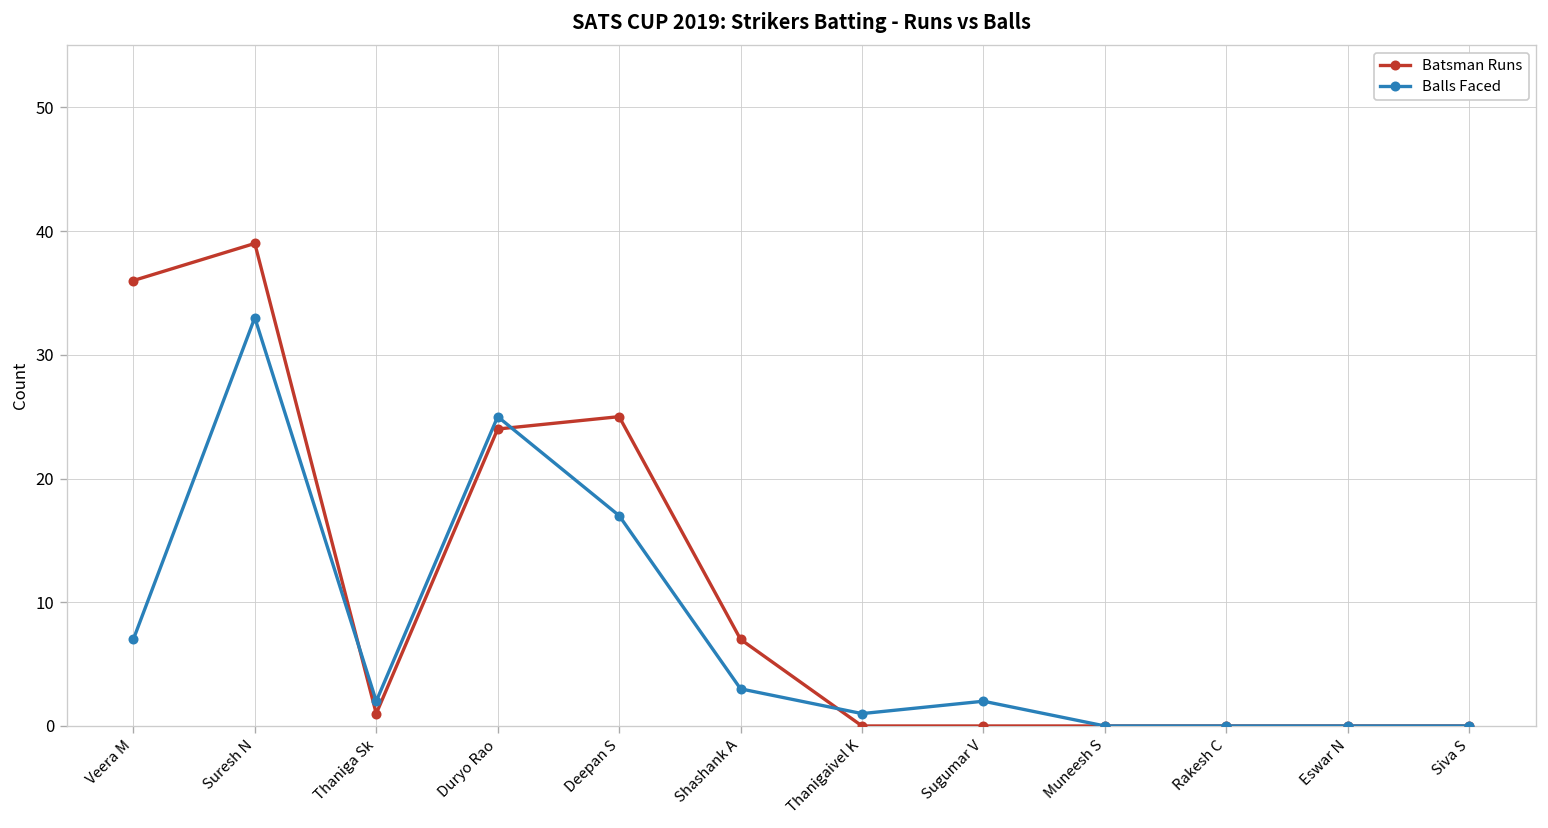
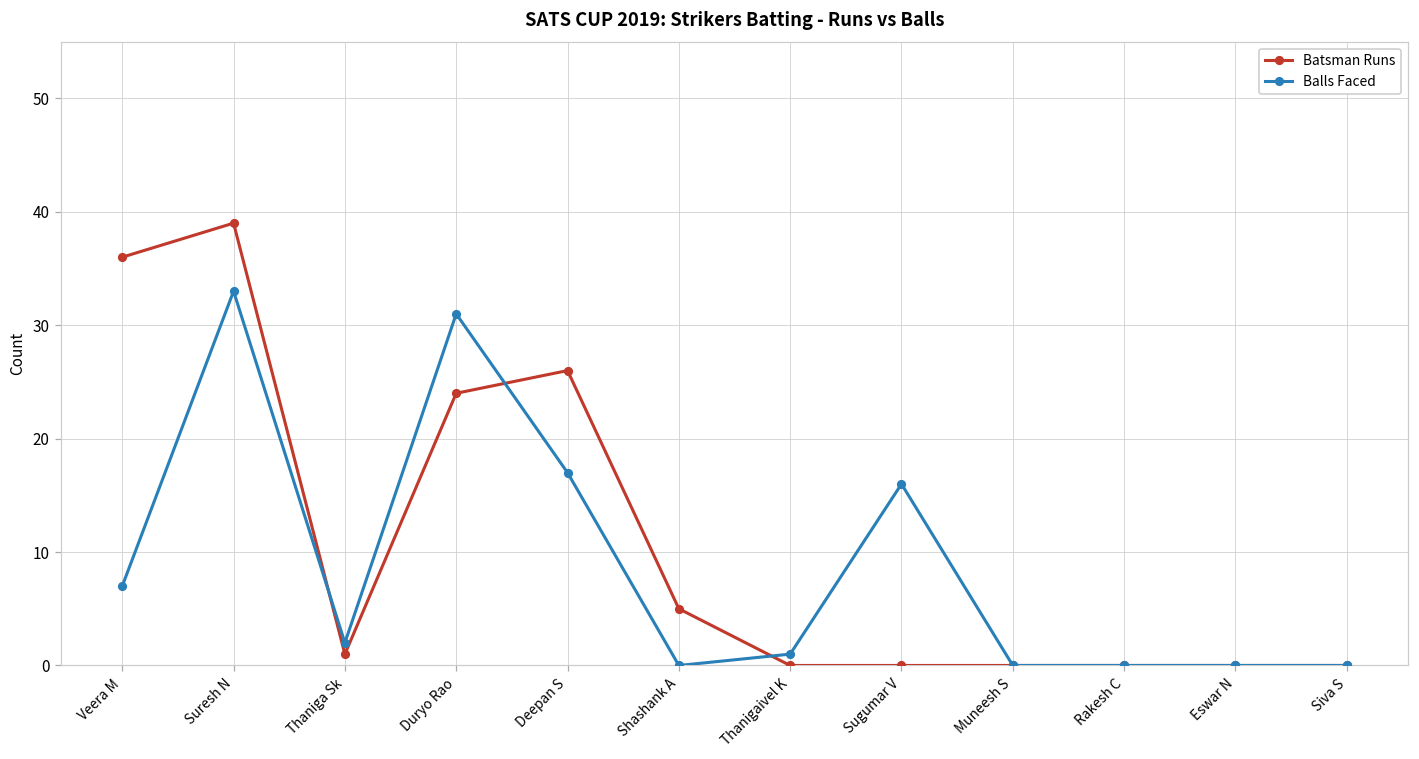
  {
    "Batsman Runs": {
      "Veera M": 36,
      "Suresh N": 39,
      "Thaniga Sk": 1,
      "Duryo Rao": 24,
-     "Deepan S": 25,
-     "Shashank A": 7,
+     "Deepan S": 26,
+     "Shashank A": 5,
      "Thanigaivel K": 0,
      "Sugumar V": 0
    },
    "Balls Faced": {
      "Veera M": 7,
      "Suresh N": 33,
      "Thaniga Sk": 2,
-     "Duryo Rao": 25,
+     "Duryo Rao": 31,
      "Deepan S": 17,
-     "Shashank A": 3,
+     "Shashank A": 0,
      "Thanigaivel K": 1,
-     "Sugumar V": 2
+     "Sugumar V": 16
    }
  }
